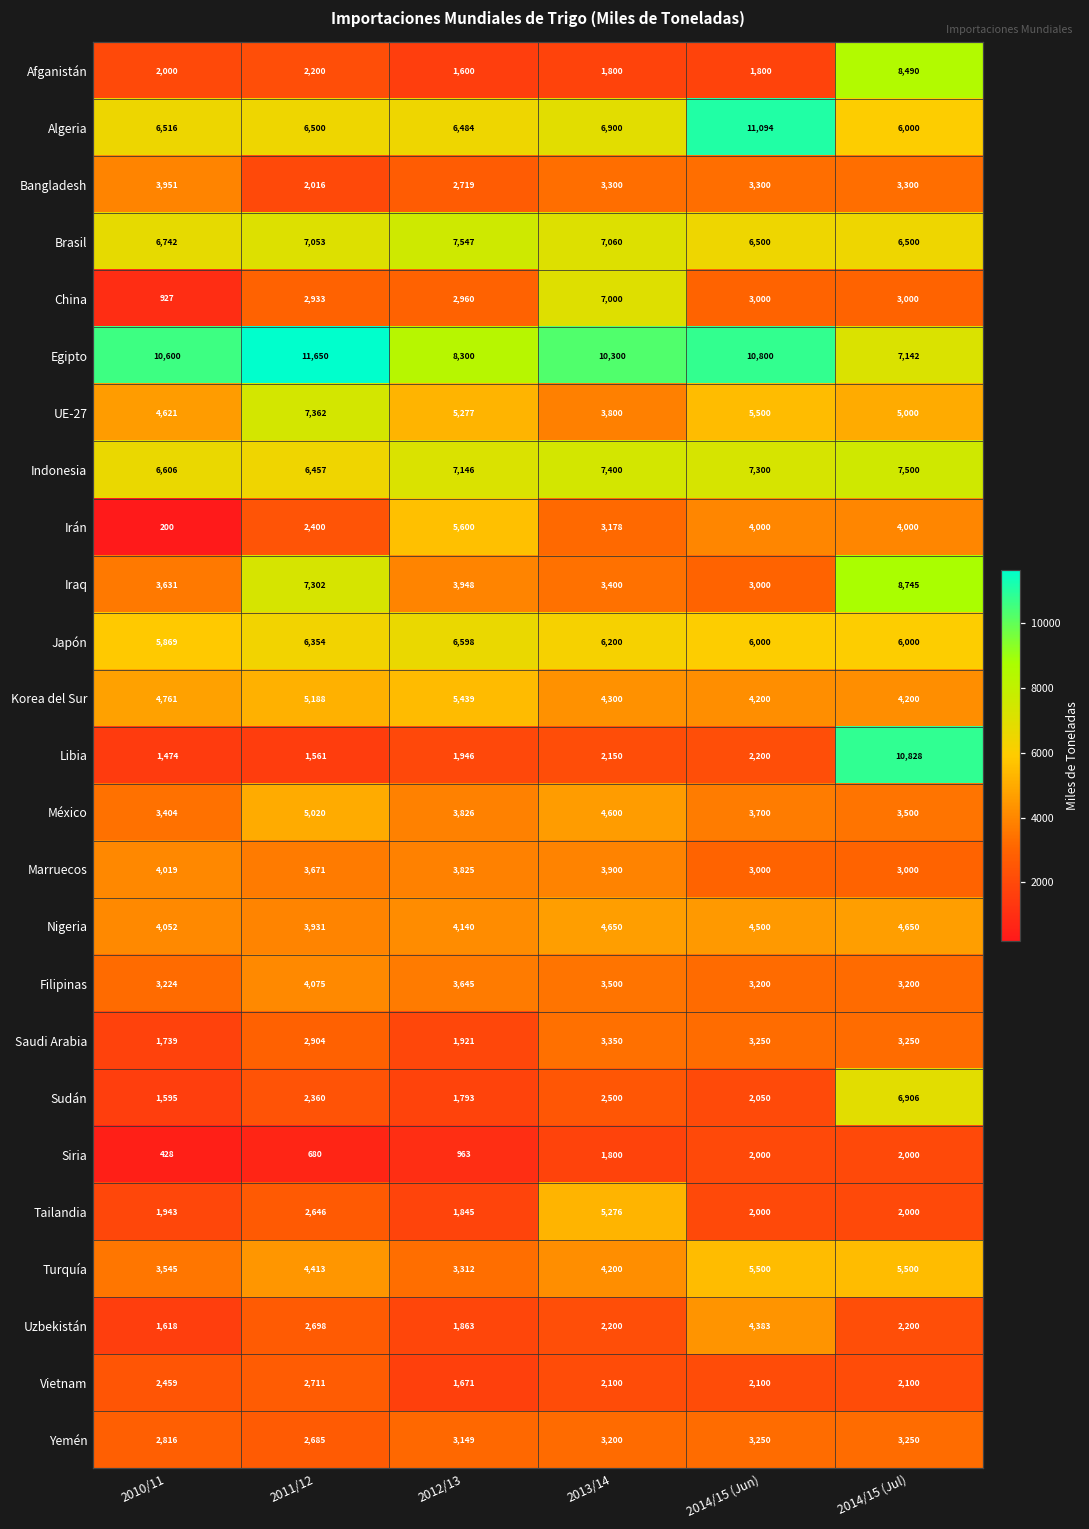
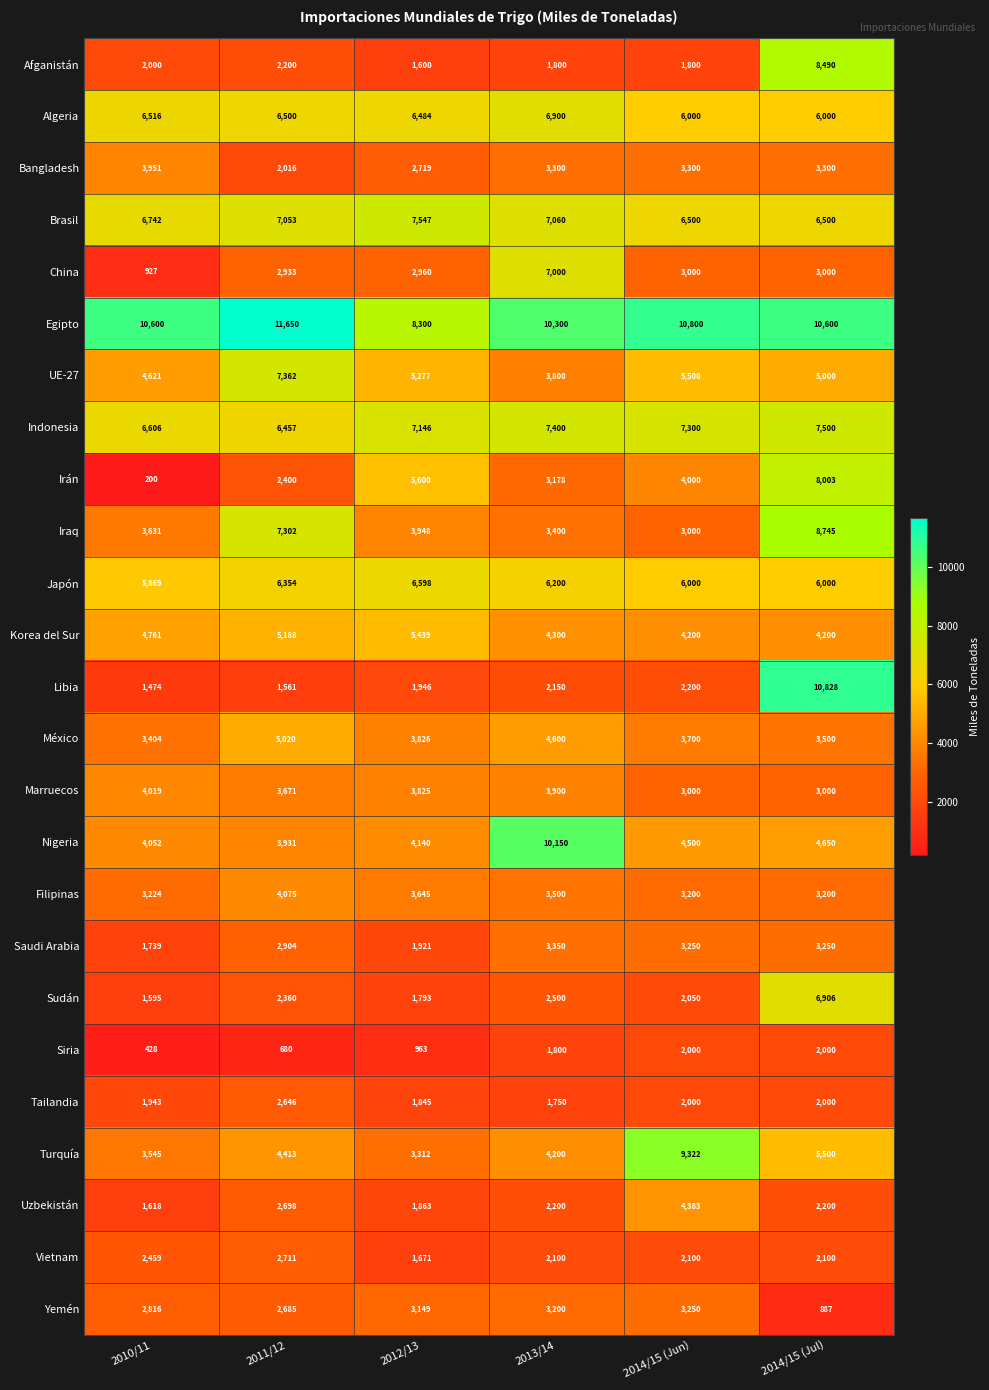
  {
    "Afganistán": {
      "2010/11": "2,000",
      "2011/12": "2,200",
      "2012/13": "1,600",
      "2013/14": "1,800",
      "2014/15 (Jun)": "1,800",
      "2014/15 (Jul)": "8,490"
    },
    "Algeria": {
      "2010/11": "6,516",
      "2011/12": "6,500",
      "2012/13": "6,484",
      "2013/14": "6,900",
-     "2014/15 (Jun)": "11,094",
+     "2014/15 (Jun)": "6,000",
      "2014/15 (Jul)": "6,000"
    },
    "Bangladesh": {
      "2010/11": "3,951",
      "2011/12": "2,016",
      "2012/13": "2,719",
      "2013/14": "3,300",
      "2014/15 (Jun)": "3,300",
      "2014/15 (Jul)": "3,300"
    },
    "Brasil": {
      "2010/11": "6,742",
      "2011/12": "7,053",
      "2012/13": "7,547",
      "2013/14": "7,060",
      "2014/15 (Jun)": "6,500",
      "2014/15 (Jul)": "6,500"
    },
    "China": {
      "2010/11": "927",
      "2011/12": "2,933",
      "2012/13": "2,960",
      "2013/14": "7,000",
      "2014/15 (Jun)": "3,000",
      "2014/15 (Jul)": "3,000"
    },
    "Egipto": {
      "2010/11": "10,600",
      "2011/12": "11,650",
      "2012/13": "8,300",
      "2013/14": "10,300",
      "2014/15 (Jun)": "10,800",
-     "2014/15 (Jul)": "7,142"
+     "2014/15 (Jul)": "10,600"
    },
    "UE-27": {
      "2010/11": "4,621",
      "2011/12": "7,362",
      "2012/13": "5,277",
      "2013/14": "3,800",
      "2014/15 (Jun)": "5,500",
      "2014/15 (Jul)": "5,000"
    },
    "Indonesia": {
      "2010/11": "6,606",
      "2011/12": "6,457",
      "2012/13": "7,146",
      "2013/14": "7,400",
      "2014/15 (Jun)": "7,300",
      "2014/15 (Jul)": "7,500"
    },
    "Irán": {
      "2010/11": "200",
      "2011/12": "2,400",
      "2012/13": "5,600",
      "2013/14": "3,178",
      "2014/15 (Jun)": "4,000",
-     "2014/15 (Jul)": "4,000"
+     "2014/15 (Jul)": "8,003"
    },
    "Iraq": {
      "2010/11": "3,631",
      "2011/12": "7,302",
      "2012/13": "3,948",
      "2013/14": "3,400",
      "2014/15 (Jun)": "3,000",
      "2014/15 (Jul)": "8,745"
    },
    "Japón": {
      "2010/11": "5,869",
      "2011/12": "6,354",
      "2012/13": "6,598",
      "2013/14": "6,200",
      "2014/15 (Jun)": "6,000",
      "2014/15 (Jul)": "6,000"
    },
    "Korea del Sur": {
      "2010/11": "4,761",
      "2011/12": "5,188",
      "2012/13": "5,439",
      "2013/14": "4,300",
      "2014/15 (Jun)": "4,200",
      "2014/15 (Jul)": "4,200"
    },
    "Libia": {
      "2010/11": "1,474",
      "2011/12": "1,561",
      "2012/13": "1,946",
      "2013/14": "2,150",
      "2014/15 (Jun)": "2,200",
      "2014/15 (Jul)": "10,828"
    },
    "México": {
      "2010/11": "3,404",
      "2011/12": "5,020",
      "2012/13": "3,826",
      "2013/14": "4,600",
      "2014/15 (Jun)": "3,700",
      "2014/15 (Jul)": "3,500"
    },
    "Marruecos": {
      "2010/11": "4,019",
      "2011/12": "3,671",
      "2012/13": "3,825",
      "2013/14": "3,900",
      "2014/15 (Jun)": "3,000",
      "2014/15 (Jul)": "3,000"
    },
    "Nigeria": {
      "2010/11": "4,052",
      "2011/12": "3,931",
      "2012/13": "4,140",
-     "2013/14": "4,650",
+     "2013/14": "10,150",
      "2014/15 (Jun)": "4,500",
      "2014/15 (Jul)": "4,650"
    },
    "Filipinas": {
      "2010/11": "3,224",
      "2011/12": "4,075",
      "2012/13": "3,645",
      "2013/14": "3,500",
      "2014/15 (Jun)": "3,200",
      "2014/15 (Jul)": "3,200"
    },
    "Saudi Arabia": {
      "2010/11": "1,739",
      "2011/12": "2,904",
      "2012/13": "1,921",
      "2013/14": "3,350",
      "2014/15 (Jun)": "3,250",
      "2014/15 (Jul)": "3,250"
    },
    "Sudán": {
      "2010/11": "1,595",
      "2011/12": "2,360",
      "2012/13": "1,793",
      "2013/14": "2,500",
      "2014/15 (Jun)": "2,050",
      "2014/15 (Jul)": "6,906"
    },
    "Siria": {
      "2010/11": "428",
      "2011/12": "680",
      "2012/13": "963",
      "2013/14": "1,800",
      "2014/15 (Jun)": "2,000",
      "2014/15 (Jul)": "2,000"
    },
    "Tailandia": {
      "2010/11": "1,943",
      "2011/12": "2,646",
      "2012/13": "1,845",
-     "2013/14": "5,276",
+     "2013/14": "1,750",
      "2014/15 (Jun)": "2,000",
      "2014/15 (Jul)": "2,000"
    },
    "Turquía": {
      "2010/11": "3,545",
      "2011/12": "4,413",
      "2012/13": "3,312",
      "2013/14": "4,200",
-     "2014/15 (Jun)": "5,500",
+     "2014/15 (Jun)": "9,322",
      "2014/15 (Jul)": "5,500"
    },
    "Uzbekistán": {
      "2010/11": "1,618",
      "2011/12": "2,698",
      "2012/13": "1,863",
      "2013/14": "2,200",
      "2014/15 (Jun)": "4,383",
      "2014/15 (Jul)": "2,200"
    },
    "Vietnam": {
      "2010/11": "2,459",
      "2011/12": "2,711",
      "2012/13": "1,671",
      "2013/14": "2,100",
      "2014/15 (Jun)": "2,100",
      "2014/15 (Jul)": "2,100"
    },
    "Yemén": {
      "2010/11": "2,816",
      "2011/12": "2,685",
      "2012/13": "3,149",
      "2013/14": "3,200",
      "2014/15 (Jun)": "3,250",
-     "2014/15 (Jul)": "3,250"
+     "2014/15 (Jul)": "887"
    }
  }
